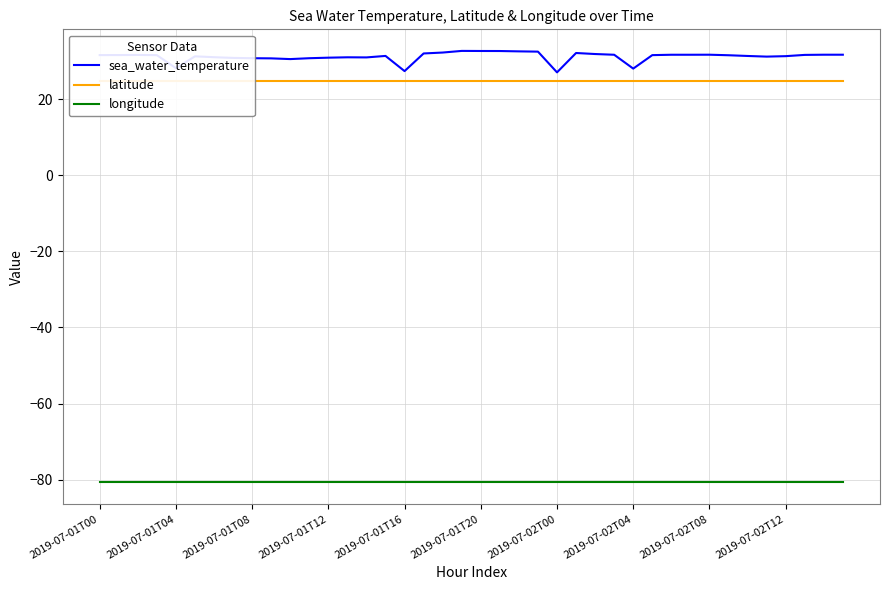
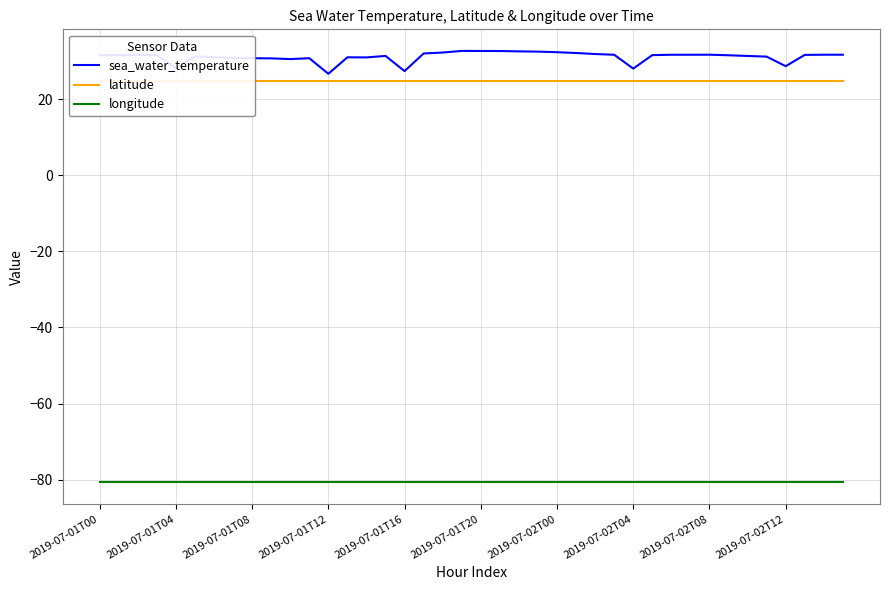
  {
    "sea_water_temperature": {
-     "2019-07-01T12": 31,
+     "2019-07-01T12": 27,
      "2019-07-01T16": 27,
      "2019-07-01T20": 33,
-     "2019-07-02T00": 27,
+     "2019-07-02T00": 32,
      "2019-07-02T04": 28,
      "2019-07-02T08": 32,
-     "2019-07-02T12": 31
+     "2019-07-02T12": 29
    },
    "latitude": {
      "2019-07-01T12": 25,
      "2019-07-01T16": 25,
      "2019-07-01T20": 25,
      "2019-07-02T00": 25,
      "2019-07-02T04": 25,
      "2019-07-02T08": 25,
      "2019-07-02T12": 25
    },
    "longitude": {
      "2019-07-01T00": -81,
      "2019-07-01T04": -81,
      "2019-07-01T08": -81,
      "2019-07-01T12": -81,
      "2019-07-01T16": -81,
      "2019-07-01T20": -81,
      "2019-07-02T00": -81,
      "2019-07-02T04": -81,
      "2019-07-02T08": -81,
      "2019-07-02T12": -81
    }
  }
